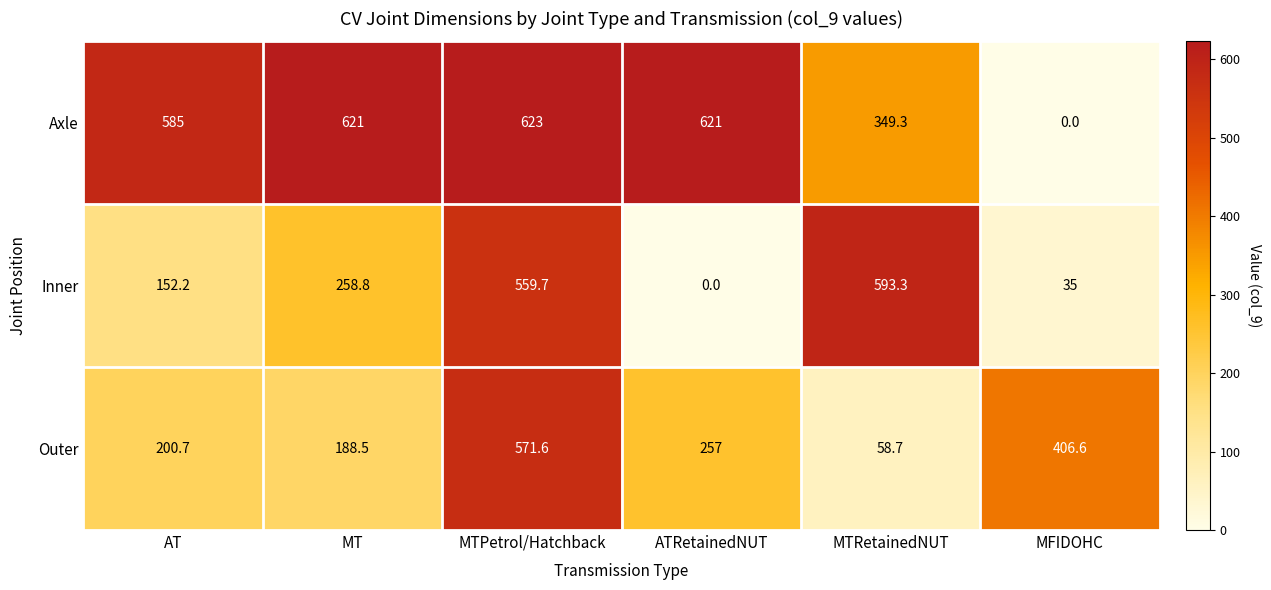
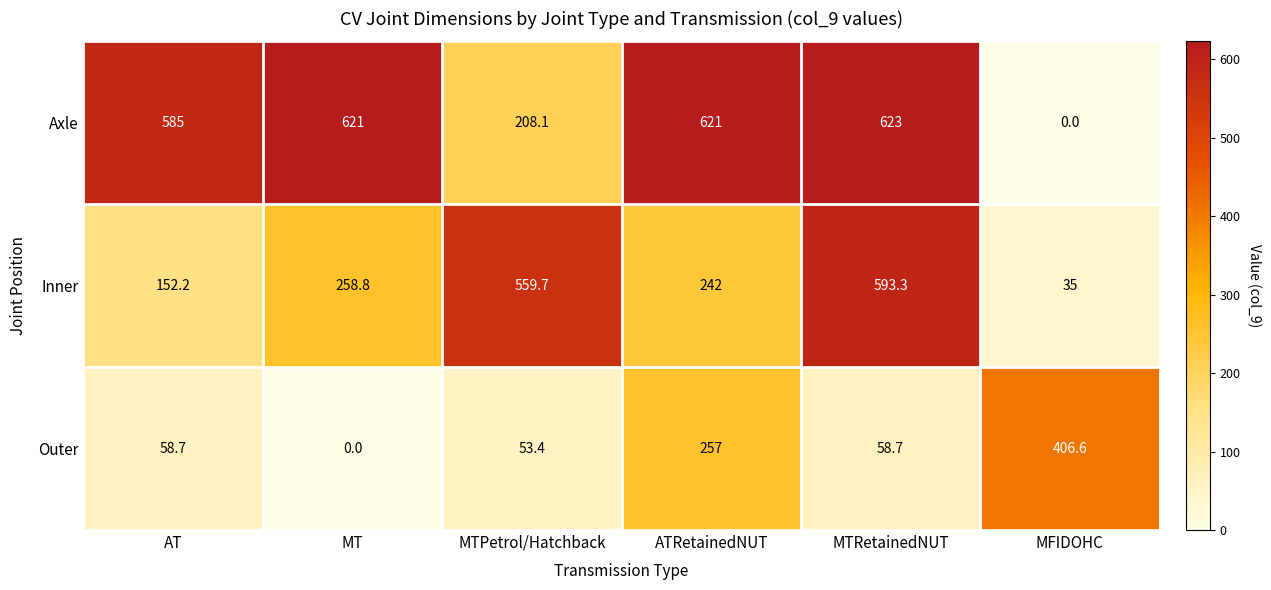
  {
    "Axle": {
      "AT": 585,
      "MT": 621,
-     "MTPetrol/Hatchback": 623,
+     "MTPetrol/Hatchback": 208.1,
      "ATRetainedNUT": 621,
-     "MTRetainedNUT": 349.3,
+     "MTRetainedNUT": 623,
      "MFIDOHC": 0.0
    },
    "Inner": {
      "AT": 152.2,
      "MT": 258.8,
      "MTPetrol/Hatchback": 559.7,
-     "ATRetainedNUT": 0.0,
+     "ATRetainedNUT": 242,
      "MTRetainedNUT": 593.3,
      "MFIDOHC": 35
    },
    "Outer": {
-     "AT": 200.7,
-     "MT": 188.5,
-     "MTPetrol/Hatchback": 571.6,
+     "AT": 58.7,
+     "MT": 0.0,
+     "MTPetrol/Hatchback": 53.4,
      "ATRetainedNUT": 257,
      "MTRetainedNUT": 58.7,
      "MFIDOHC": 406.6
    }
  }
